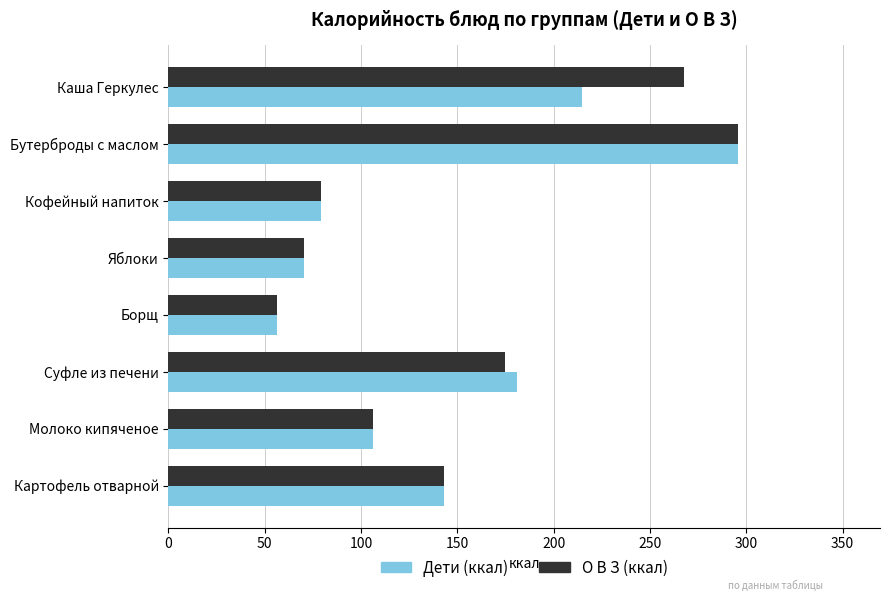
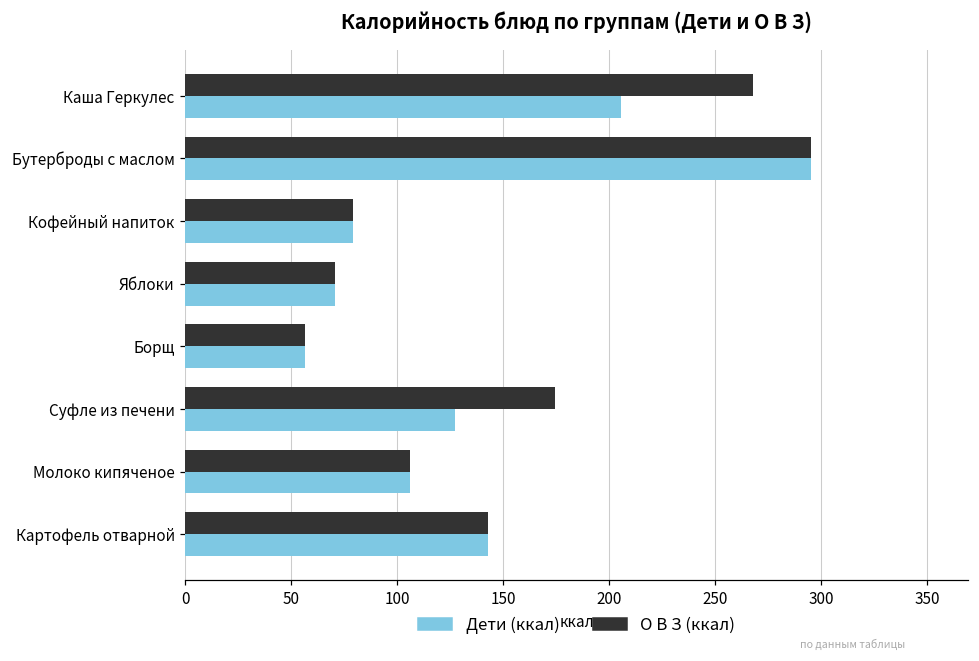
  {
    "Дети (ккал)": {
-     "Каша Геркулес": 215,
+     "Каша Геркулес": 206,
      "Бутерброды с маслом": 296,
      "Кофейный напиток": 79,
      "Яблоки": 71,
      "Борщ": 56,
-     "Суфле из печени": 181,
+     "Суфле из печени": 127,
      "Молоко кипяченое": 106,
      "Картофель отварной": 143
    },
    "О В З (ккал)": {
      "Каша Геркулес": 268,
      "Бутерброды с маслом": 296,
      "Кофейный напиток": 79,
      "Яблоки": 71,
      "Борщ": 56,
      "Суфле из печени": 175,
      "Молоко кипяченое": 106,
      "Картофель отварной": 143
    }
  }
